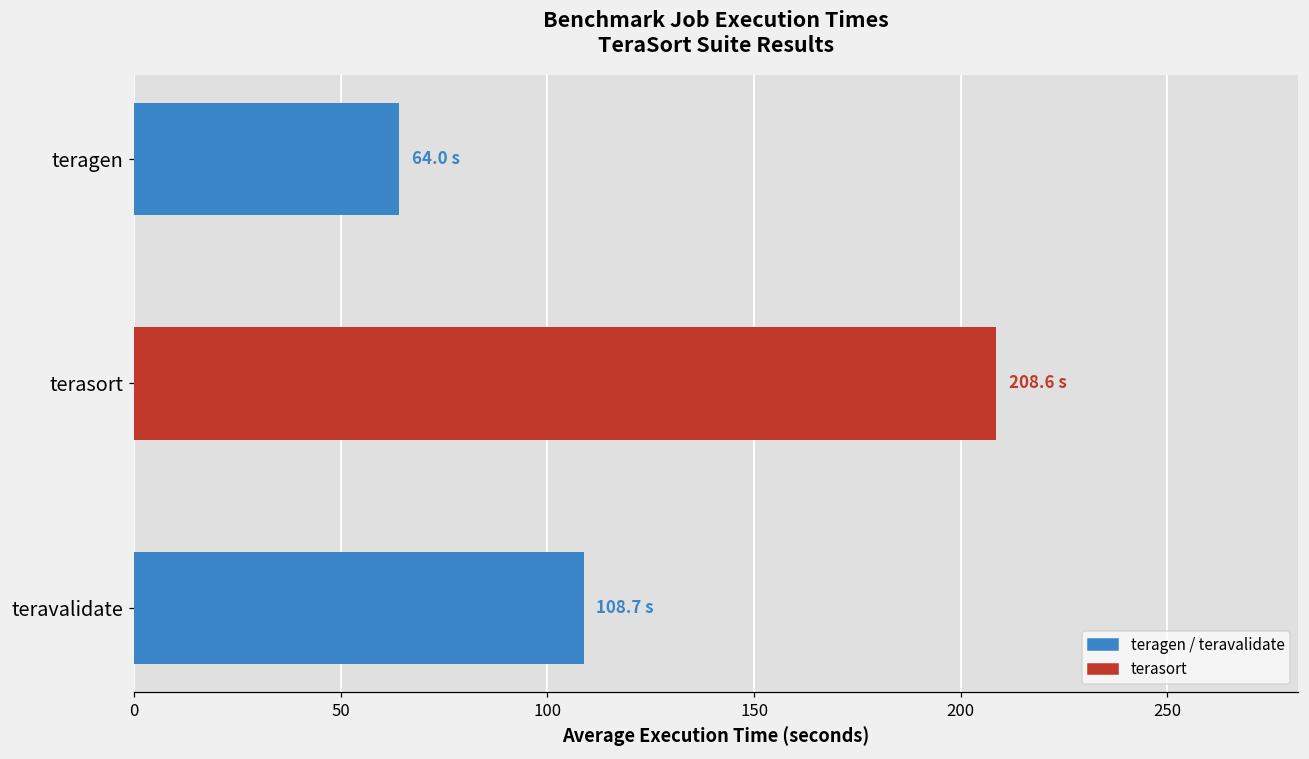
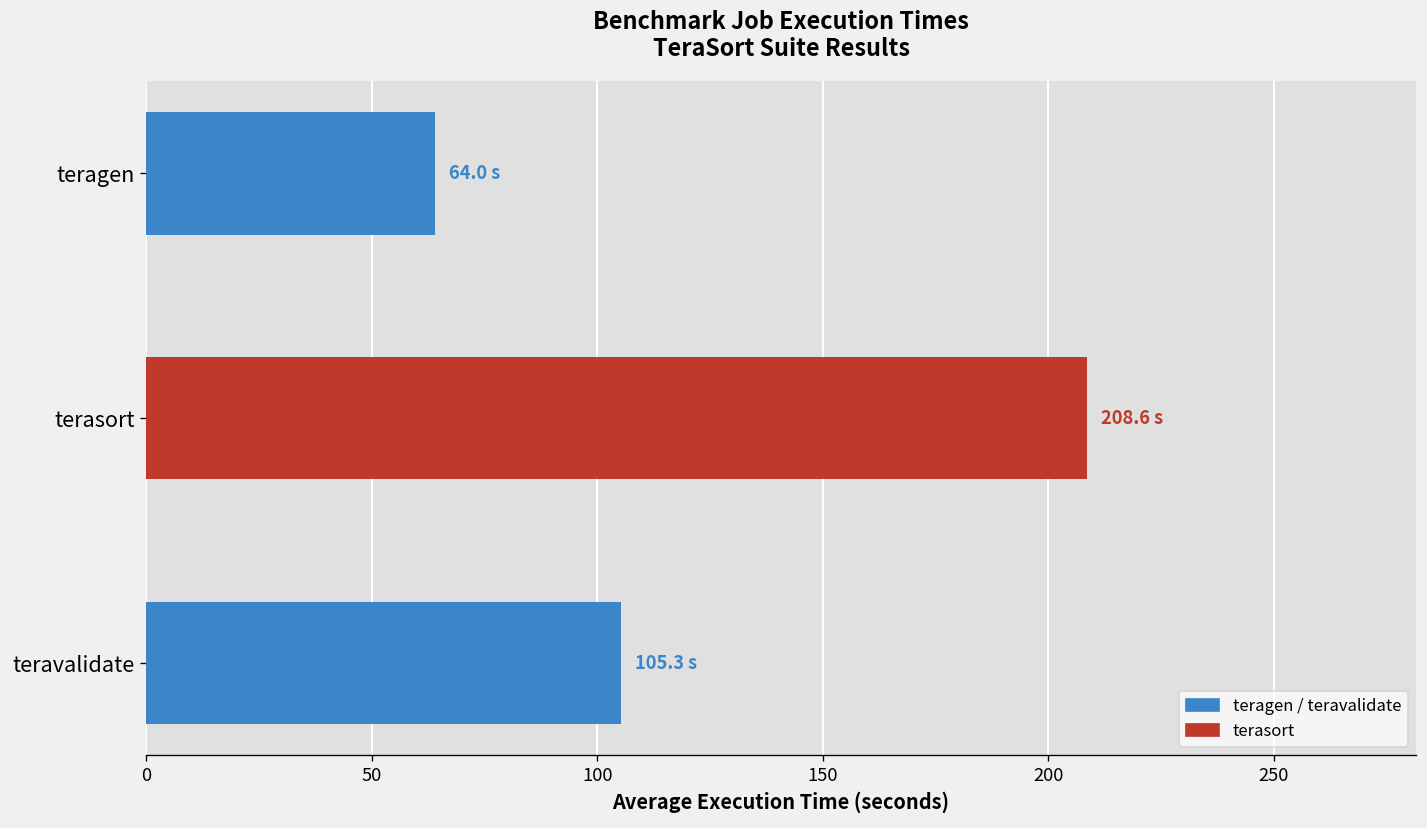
  {
    "teragen": 64.0,
    "terasort": 208.6,
-   "teravalidate": 108.7
+   "teravalidate": 105.3
  }
